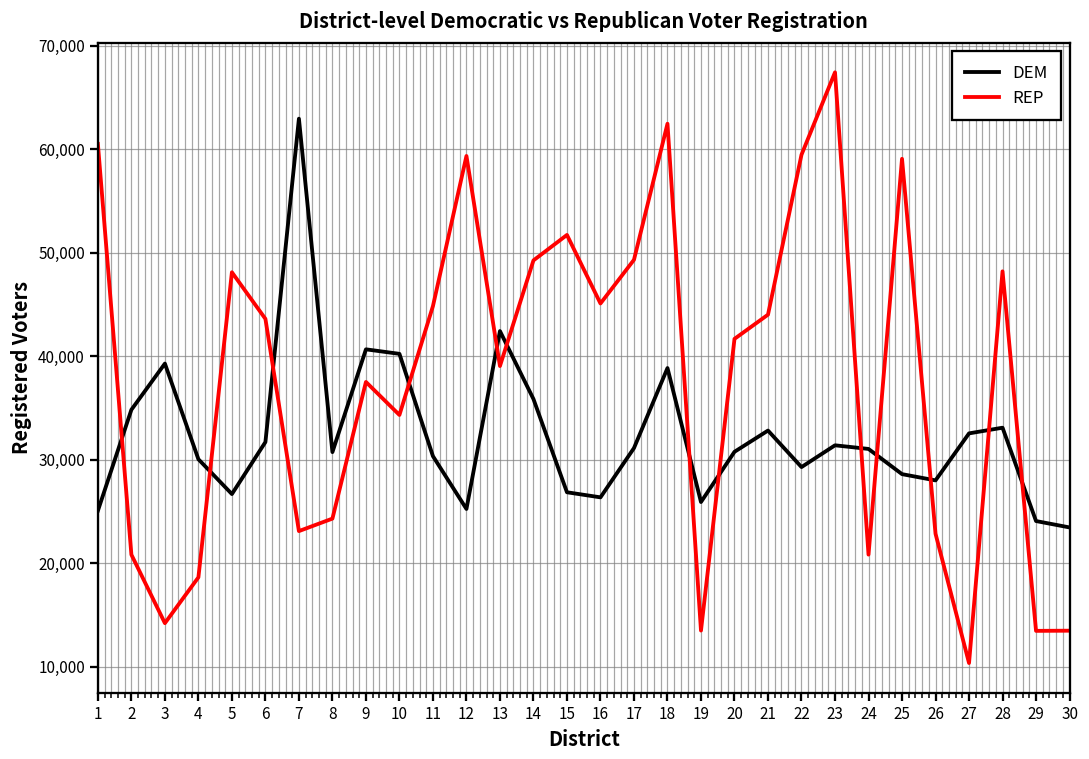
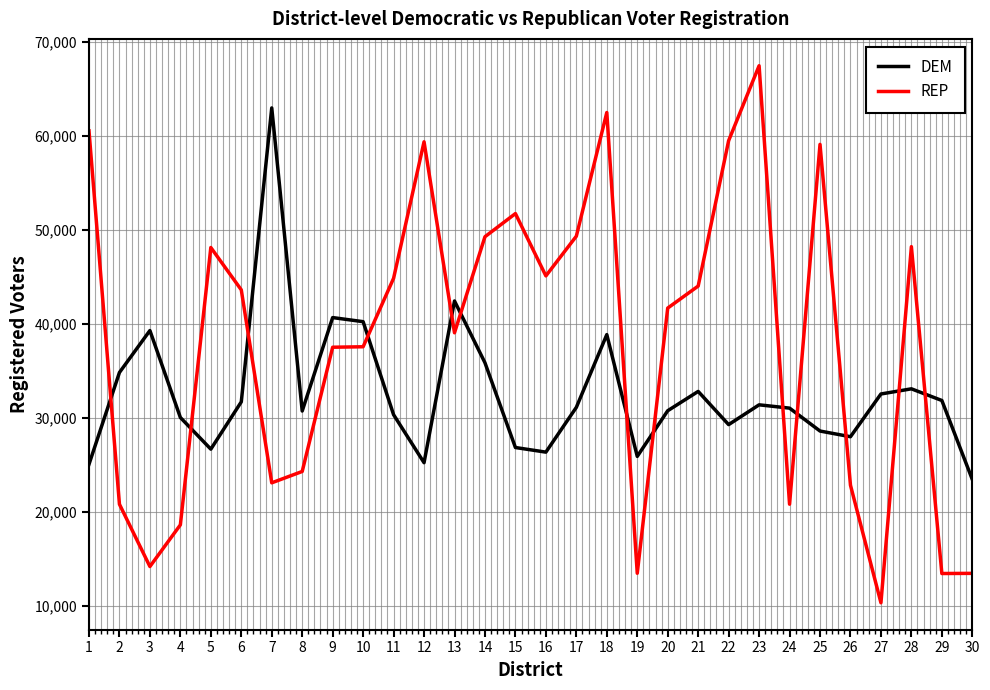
  {
    "DEM": {
      "1": "25,000",
      "2": "35,000",
      "3": "39,000",
      "4": "30,000",
      "5": "27,000",
      "6": "32,000",
      "7": "63,000",
      "8": "31,000",
      "9": "41,000",
      "10": "40,000",
      "11": "30,000",
      "12": "25,000",
      "13": "42,000",
      "14": "36,000",
      "15": "27,000",
      "16": "26,000",
      "17": "31,000",
      "18": "39,000",
      "19": "26,000",
      "20": "31,000",
      "21": "33,000",
      "22": "29,000",
      "23": "31,000",
      "24": "31,000",
      "25": "29,000",
      "26": "28,000",
      "27": "33,000",
      "28": "33,000",
-     "29": "24,000",
+     "29": "32,000",
      "30": "23,000"
    },
    "REP": {
      "1": "61,000",
      "2": "21,000",
      "3": "14,000",
      "4": "19,000",
      "5": "48,000",
      "6": "44,000",
      "7": "23,000",
      "8": "24,000",
      "9": "38,000",
-     "10": "34,000",
+     "10": "38,000",
      "11": "45,000",
      "12": "59,000",
      "13": "39,000",
      "14": "49,000",
      "15": "52,000",
      "16": "45,000",
      "17": "49,000",
      "18": "62,000",
      "19": "13,000",
      "20": "42,000",
      "21": "44,000",
      "22": "59,000",
      "23": "67,000",
      "24": "21,000",
      "25": "59,000",
      "26": "23,000",
      "27": "10,000",
      "28": "48,000",
      "29": "13,000",
      "30": "13,000"
    }
  }
